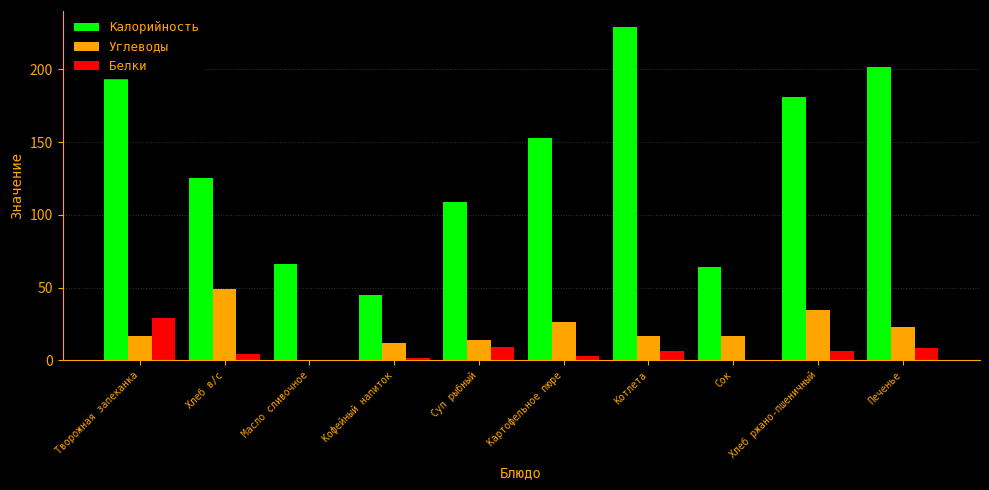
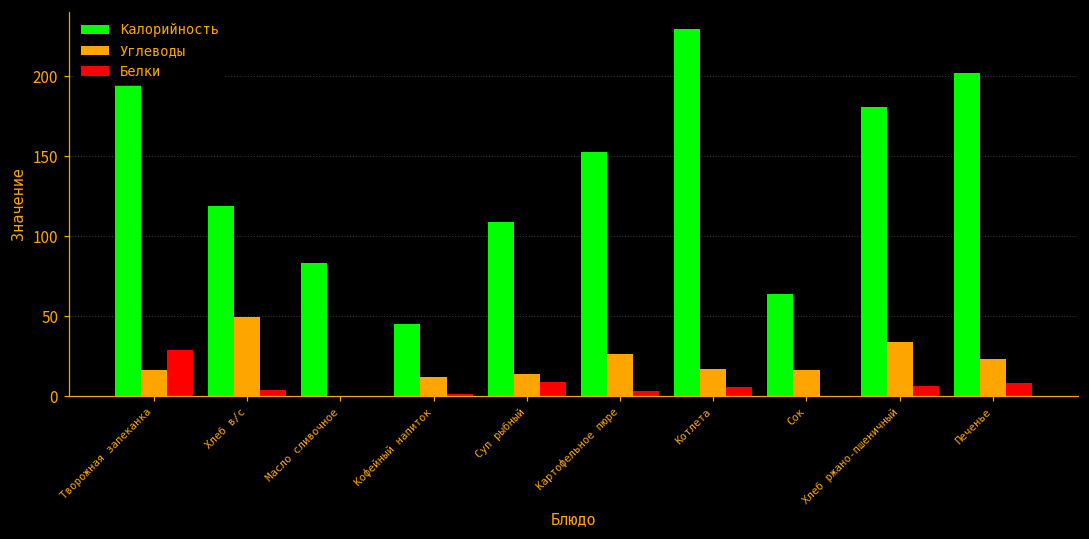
  {
    "Калорийность": {
-     "Хлеб в/с": 125,
-     "Масло сливочное": 66,
+     "Хлеб в/с": 119,
+     "Масло сливочное": 83,
      "Кофейный напиток": 45,
      "Суп рыбный": 109,
      "Картофельное пюре": 153,
      "Котлета": 229,
      "Сок": 64,
      "Хлеб ржано-пшеничный": 181,
      "Печенье": 202
    },
    "Углеводы": {
      "Творожная запеканка": 17,
      "Хлеб в/с": 49,
      "Кофейный напиток": 12,
      "Суп рыбный": 14,
      "Картофельное пюре": 26,
      "Котлета": 17,
      "Сок": 16,
      "Хлеб ржано-пшеничный": 34,
      "Печенье": 23
    },
    "Белки": {
      "Творожная запеканка": 29,
      "Хлеб в/с": 4,
      "Суп рыбный": 9,
      "Картофельное пюре": 3,
      "Котлета": 6,
      "Сок": 0,
      "Хлеб ржано-пшеничный": 7,
      "Печенье": 9
    }
  }
